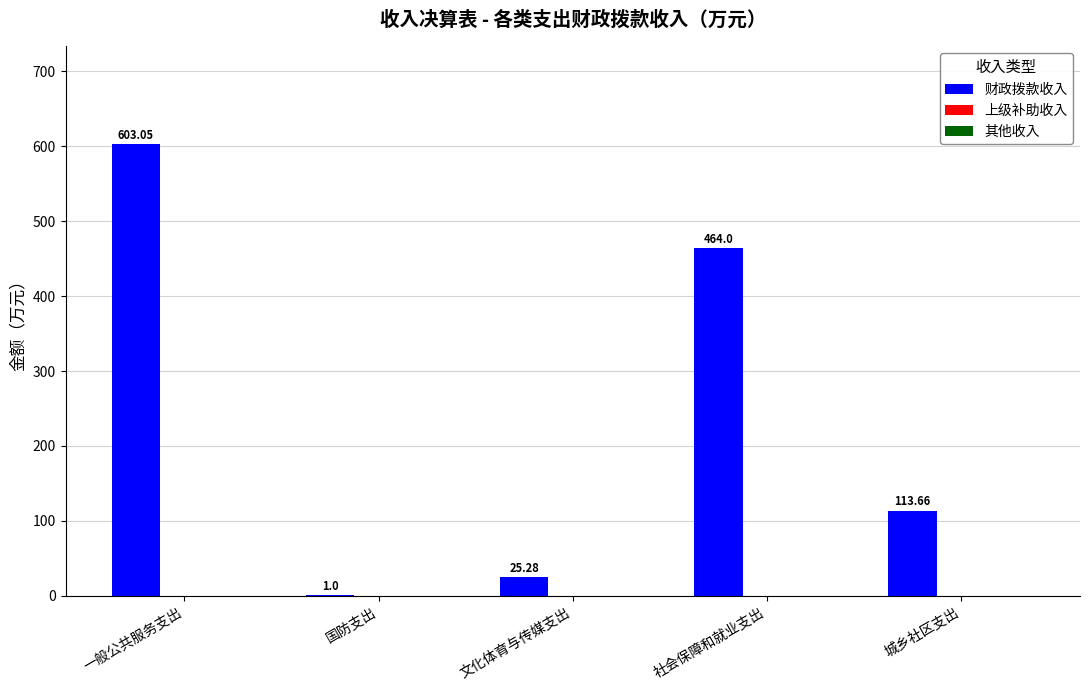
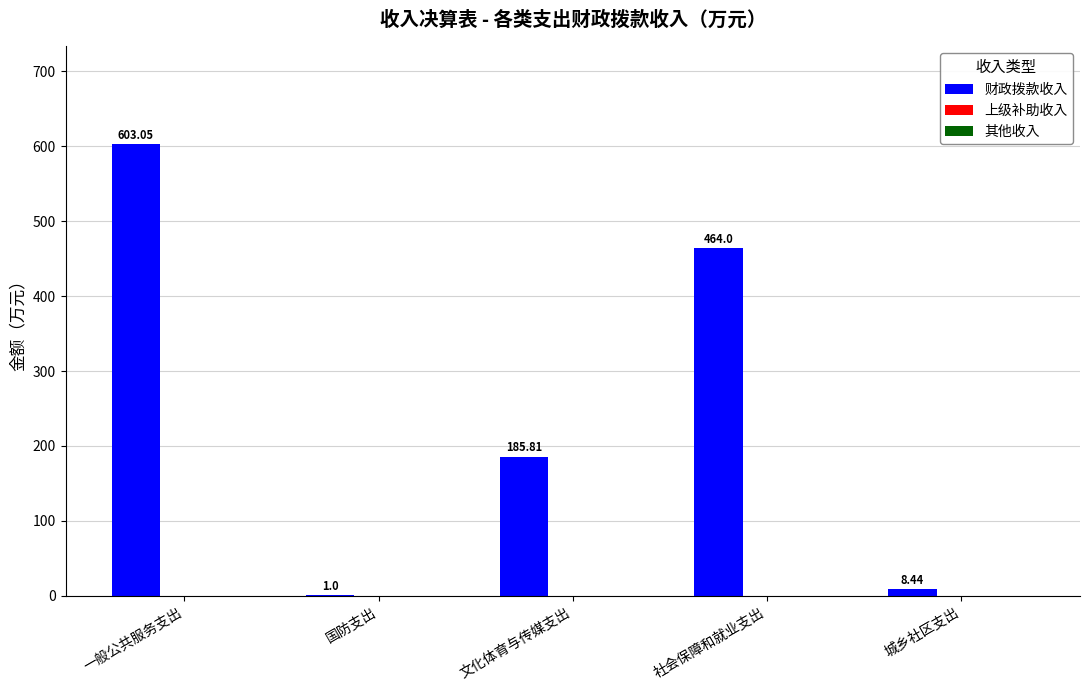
  {
    "财政拨款收入": {
      "一般公共服务支出": 603.05,
      "国防支出": 1.0,
-     "文化体育与传媒支出": 25.28,
+     "文化体育与传媒支出": 185.81,
      "社会保障和就业支出": 464.0,
-     "城乡社区支出": 113.66
+     "城乡社区支出": 8.44
    },
    "上级补助收入": {
      "一般公共服务支出": 0,
      "国防支出": 0,
      "文化体育与传媒支出": 0,
      "社会保障和就业支出": 0,
      "城乡社区支出": 0
    },
    "其他收入": {
      "一般公共服务支出": 0,
      "国防支出": 0,
      "文化体育与传媒支出": 0,
      "社会保障和就业支出": 0,
      "城乡社区支出": 0
    }
  }
